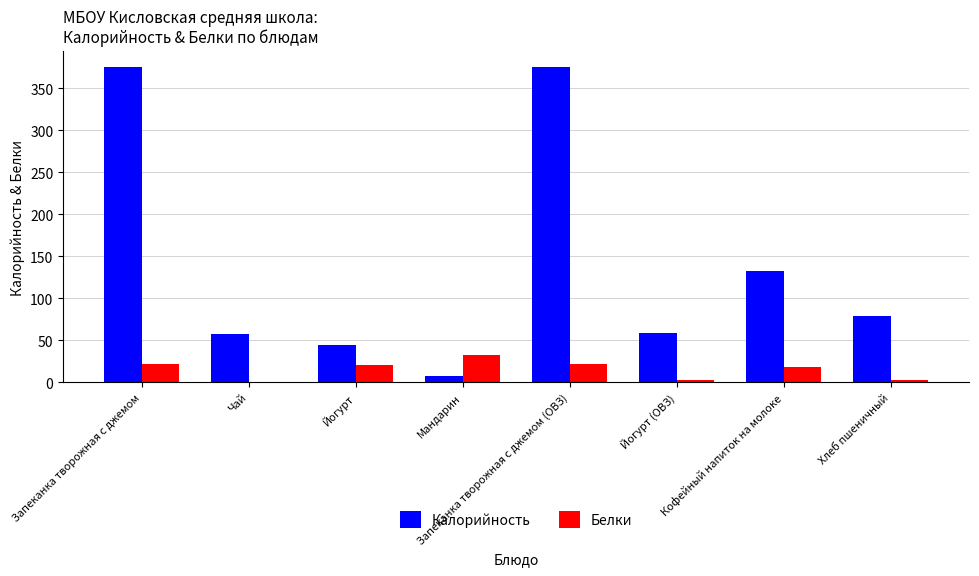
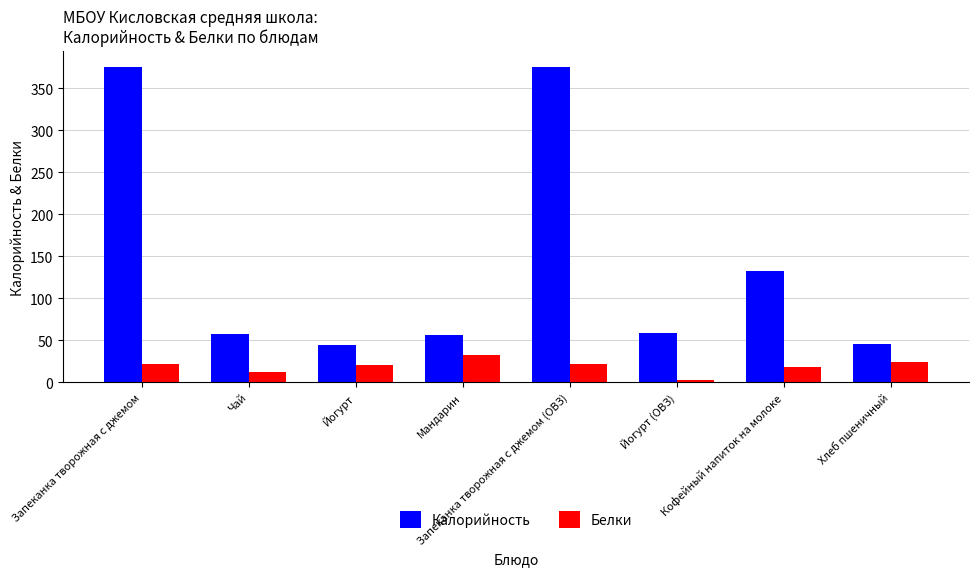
  {
    "Калорийность": {
      "Запеканка творожная с джемом": 380,
      "Чай": 60,
      "Йогурт": 40,
-     "Мандарин": 10,
+     "Мандарин": 60,
      "Запеканка творожная с джемом (ОВЗ)": 380,
      "Йогурт (ОВЗ)": 60,
      "Кофейный напиток на молоке": 130,
-     "Хлеб пшеничный": 80
+     "Хлеб пшеничный": 50
    },
    "Белки": {
      "Запеканка творожная с джемом": 20,
-     "Чай": 0,
+     "Чай": 10,
      "Йогурт": 20,
      "Мандарин": 30,
      "Запеканка творожная с джемом (ОВЗ)": 20,
      "Кофейный напиток на молоке": 20,
-     "Хлеб пшеничный": 0
+     "Хлеб пшеничный": 20
    }
  }
